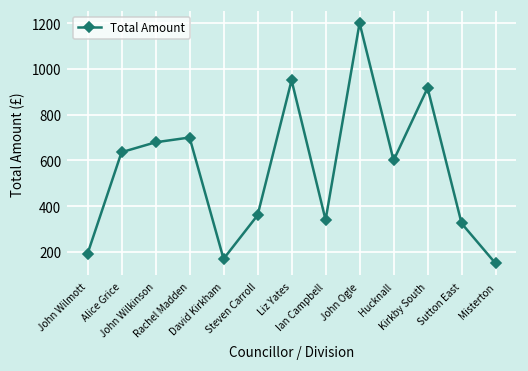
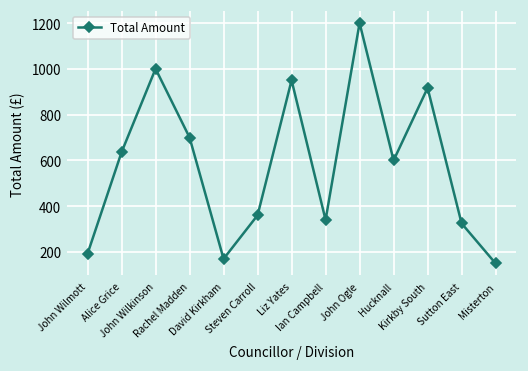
  {
    "John Wilmott": 190,
    "Alice Grice": 640,
-   "John Wilkinson": 680,
+   "John Wilkinson": 1000,
    "Rachel Madden": 700,
    "David Kirkham": 170,
    "Steven Carroll": 360,
    "Liz Yates": 950,
    "Ian Campbell": 340,
    "John Ogle": 1200,
    "Hucknall": 600,
    "Kirkby South": 920,
    "Sutton East": 320,
    "Misterton": 150
  }
